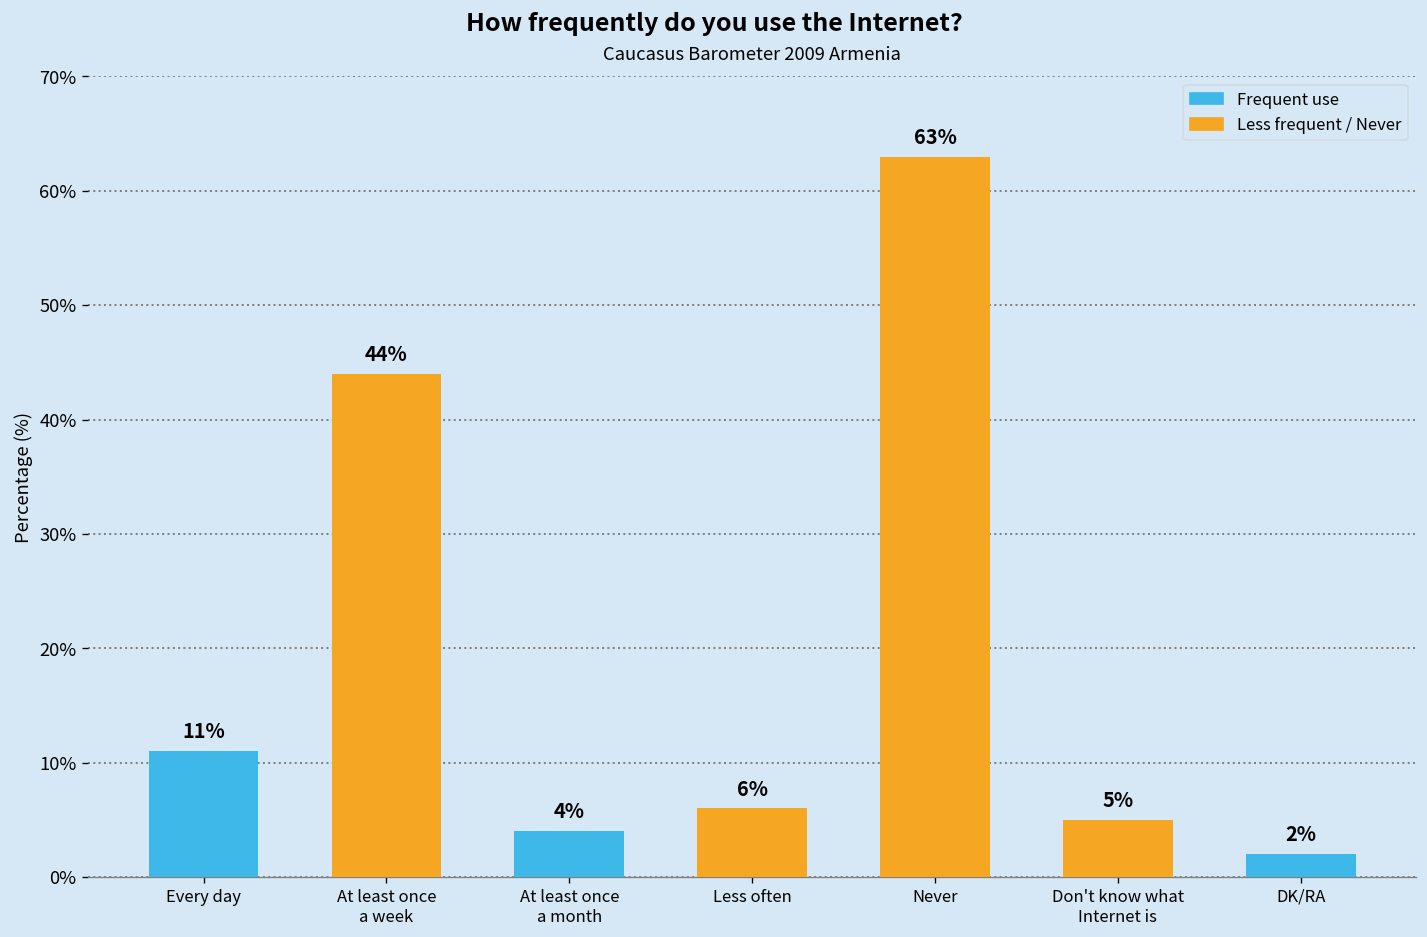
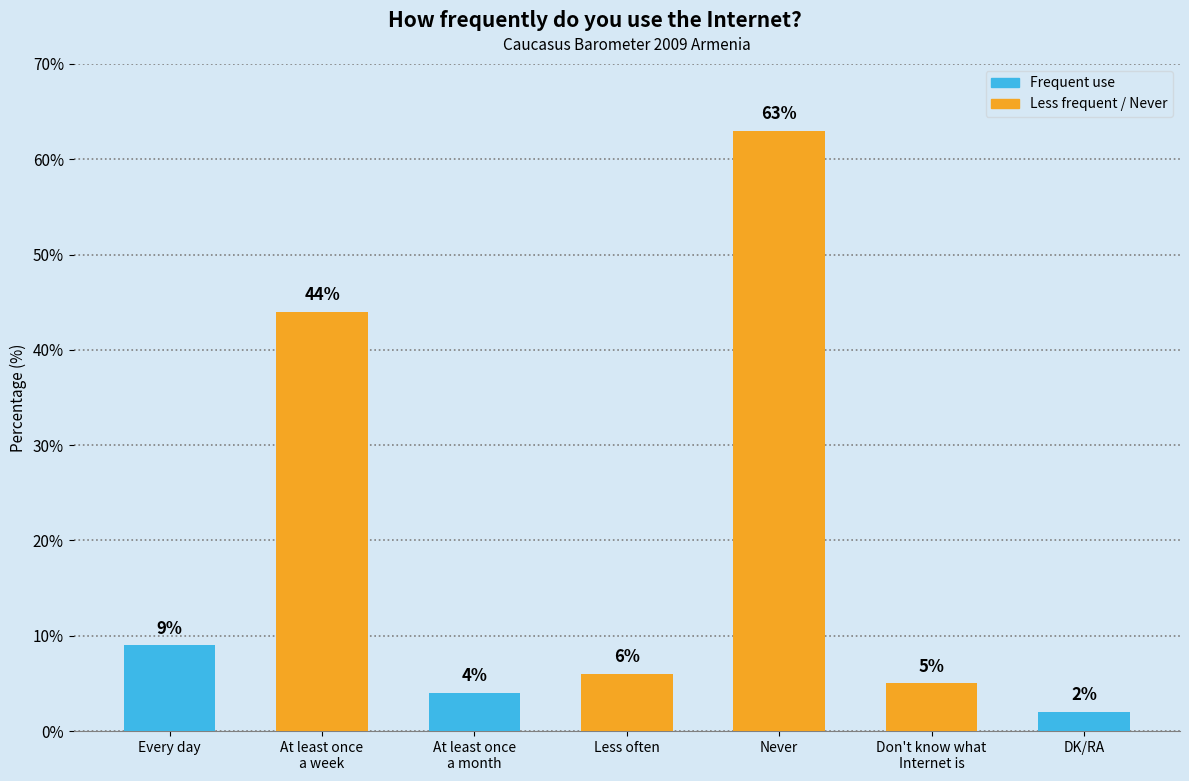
  {
-   "Every day": "11%",
+   "Every day": "9%",
    "At least once a week": "44%",
    "At least once a month": "4%",
    "Less often": "6%",
    "Never": "63%",
    "Don't know what Internet is": "5%",
    "DK/RA": "2%"
  }
